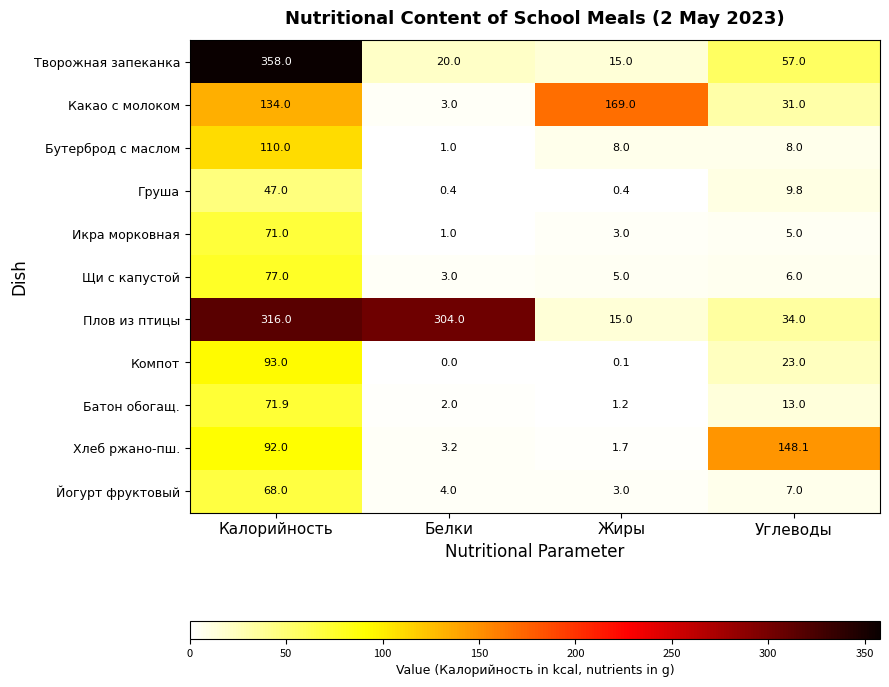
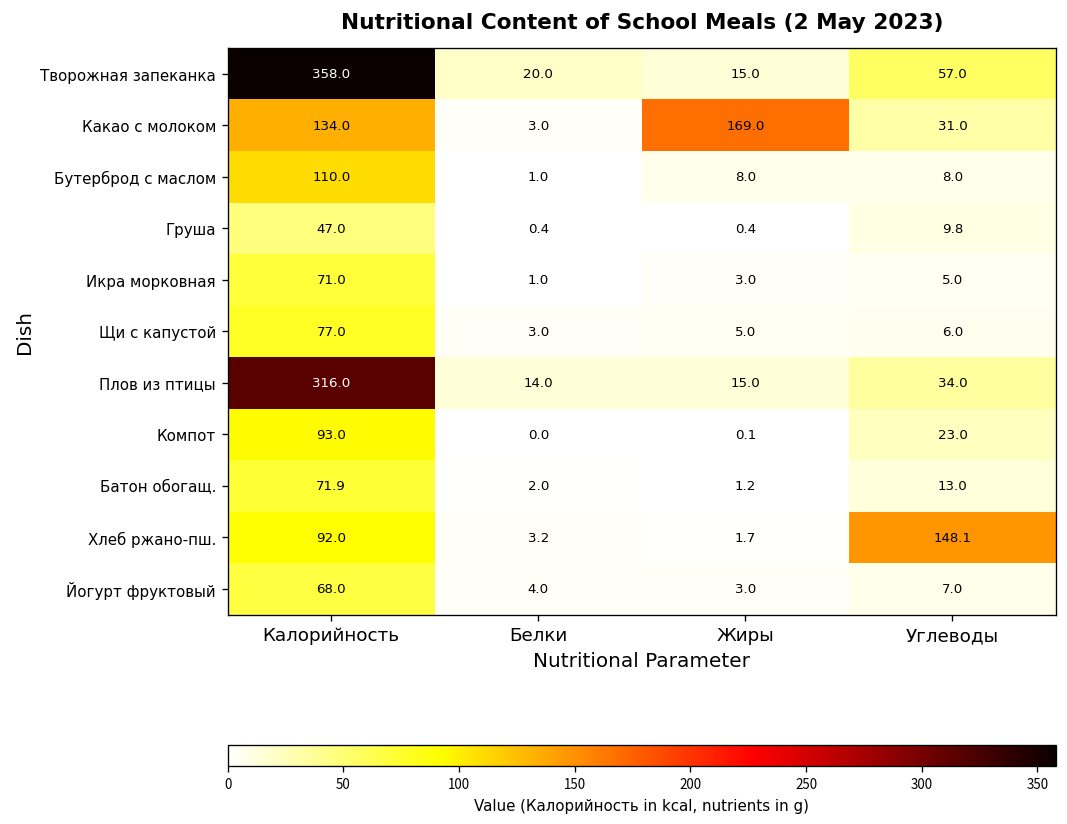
  {
    "Творожная запеканка": {
      "Калорийность": 358.0,
      "Белки": 20.0,
      "Жиры": 15.0,
      "Углеводы": 57.0
    },
    "Какао с молоком": {
      "Калорийность": 134.0,
      "Белки": 3.0,
      "Жиры": 169.0,
      "Углеводы": 31.0
    },
    "Бутерброд с маслом": {
      "Калорийность": 110.0,
      "Белки": 1.0,
      "Жиры": 8.0,
      "Углеводы": 8.0
    },
    "Груша": {
      "Калорийность": 47.0,
      "Белки": 0.4,
      "Жиры": 0.4,
      "Углеводы": 9.8
    },
    "Икра морковная": {
      "Калорийность": 71.0,
      "Белки": 1.0,
      "Жиры": 3.0,
      "Углеводы": 5.0
    },
    "Щи с капустой": {
      "Калорийность": 77.0,
      "Белки": 3.0,
      "Жиры": 5.0,
      "Углеводы": 6.0
    },
    "Плов из птицы": {
      "Калорийность": 316.0,
-     "Белки": 304.0,
+     "Белки": 14.0,
      "Жиры": 15.0,
      "Углеводы": 34.0
    },
    "Компот": {
      "Калорийность": 93.0,
      "Белки": 0.0,
      "Жиры": 0.1,
      "Углеводы": 23.0
    },
    "Батон обогащ.": {
      "Калорийность": 71.9,
      "Белки": 2.0,
      "Жиры": 1.2,
      "Углеводы": 13.0
    },
    "Хлеб ржано-пш.": {
      "Калорийность": 92.0,
      "Белки": 3.2,
      "Жиры": 1.7,
      "Углеводы": 148.1
    },
    "Йогурт фруктовый": {
      "Калорийность": 68.0,
      "Белки": 4.0,
      "Жиры": 3.0,
      "Углеводы": 7.0
    }
  }
